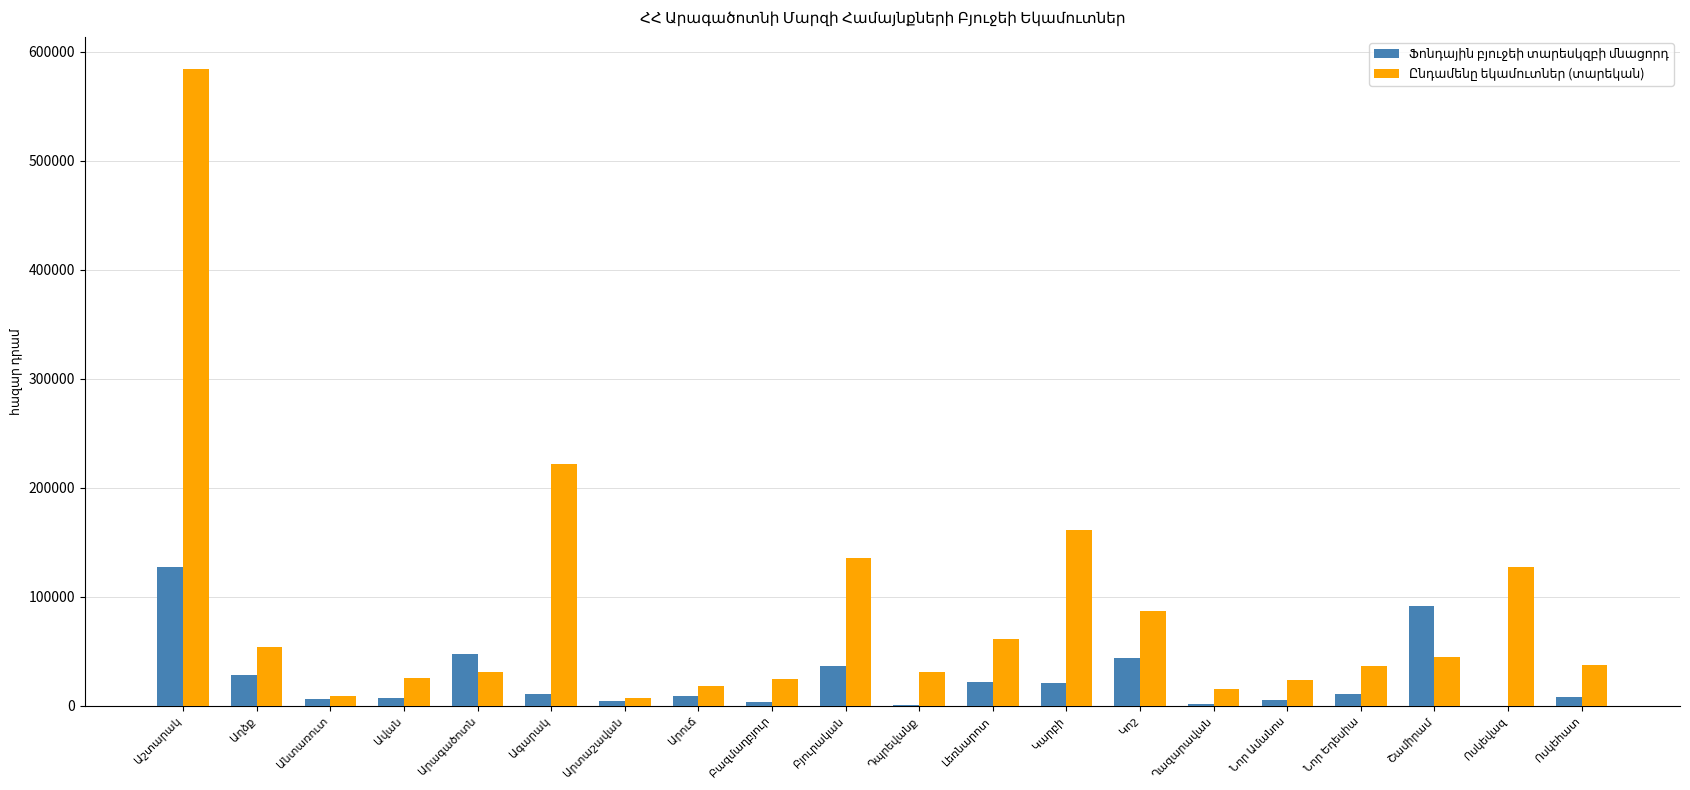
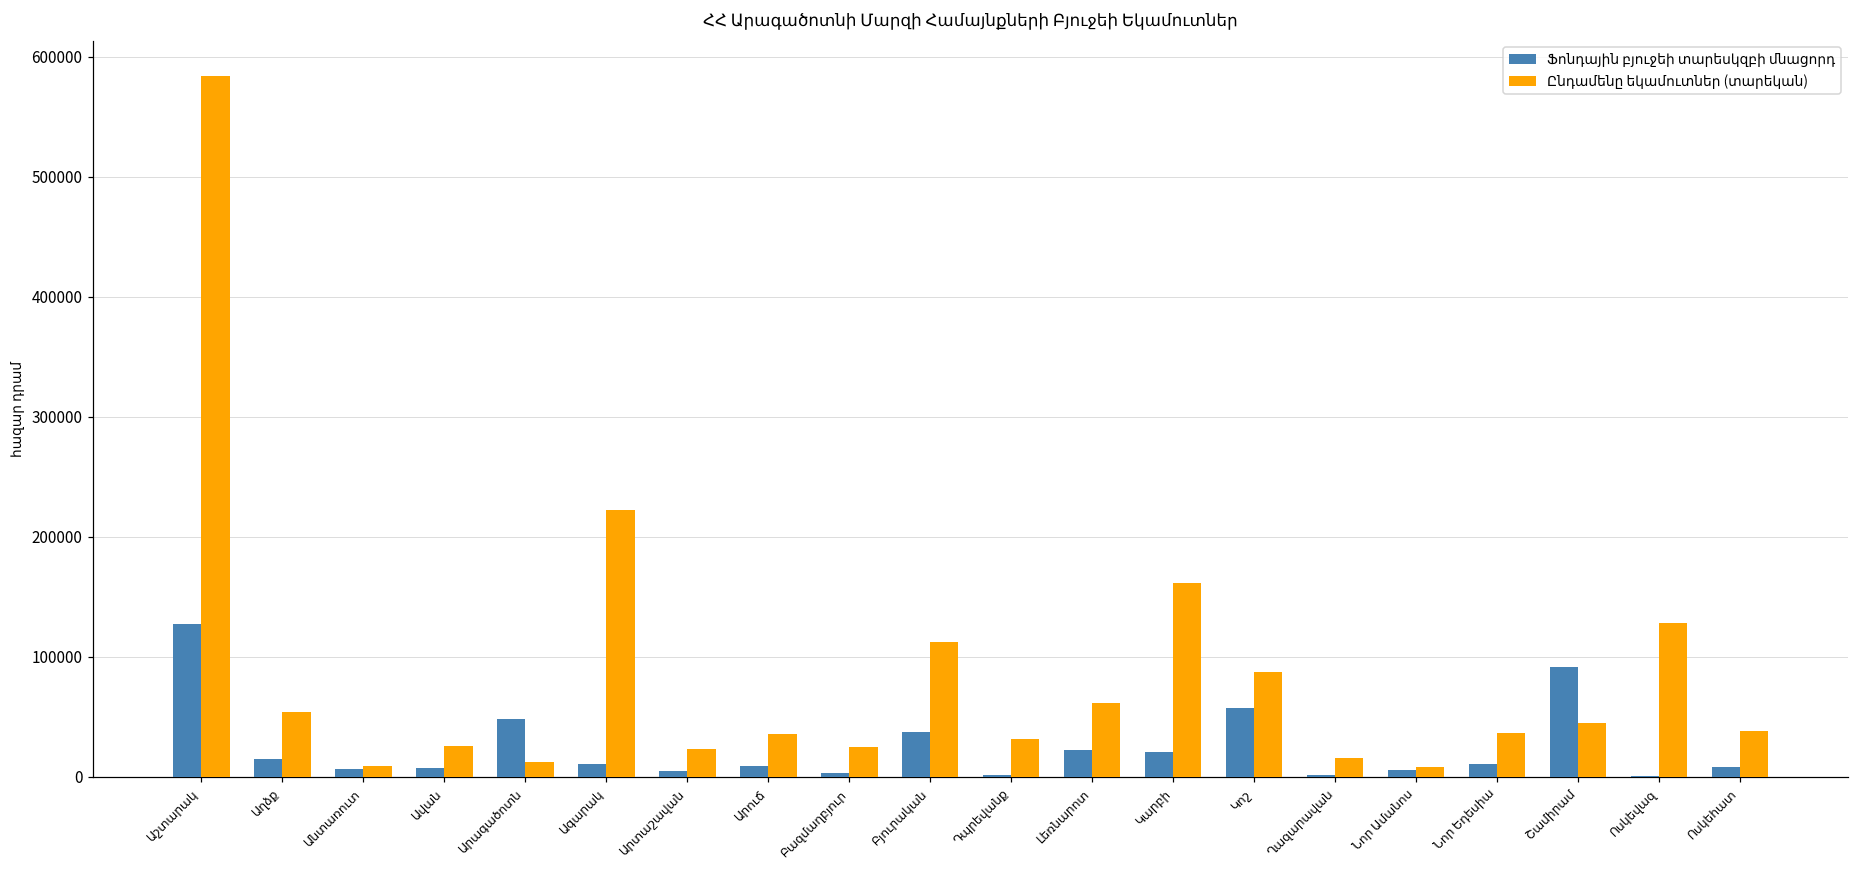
  {
    "Ֆոնդային բյուջեի տարեսկզբի մնացորդ": {
      "Աշտարակ": 128000,
-     "Աղձք": 28000,
+     "Աղձք": 15000,
      "Անտառուտ": 6000,
      "Ավան": 8000,
      "Արագածոտն": 48000,
      "Ագարակ": 11000,
      "Արտաշավան": 5000,
      "Արուճ": 9000,
      "Բազմաղբյուր": 3000,
      "Բյուրական": 37000,
      "Լեռնարոտ": 22000,
      "Կարբի": 21000,
-     "Կոշ": 44000,
+     "Կոշ": 57000,
      "Նոր Ամանոս": 5000,
      "Նոր Եդեսիա": 11000,
      "Շամիրամ": 92000,
      "Ոսկեհատ": 8000
    },
    "Ընդամենը եկամուտներ (տարեկան)": {
      "Աշտարակ": 584000,
      "Աղձք": 54000,
      "Անտառուտ": 9000,
      "Ավան": 25000,
-     "Արագածոտն": 31000,
+     "Արագածոտն": 12000,
      "Ագարակ": 222000,
-     "Արտաշավան": 8000,
-     "Արուճ": 19000,
+     "Արտաշավան": 23000,
+     "Արուճ": 36000,
      "Բազմաղբյուր": 25000,
-     "Բյուրական": 136000,
+     "Բյուրական": 112000,
      "Դպրեվանք": 31000,
      "Լեռնարոտ": 62000,
      "Կարբի": 162000,
      "Կոշ": 87000,
      "Ղազարավան": 15000,
-     "Նոր Ամանոս": 24000,
+     "Նոր Ամանոս": 8000,
      "Նոր Եդեսիա": 36000,
      "Շամիրամ": 45000,
      "Ոսկեվազ": 128000,
      "Ոսկեհատ": 38000
    }
  }
